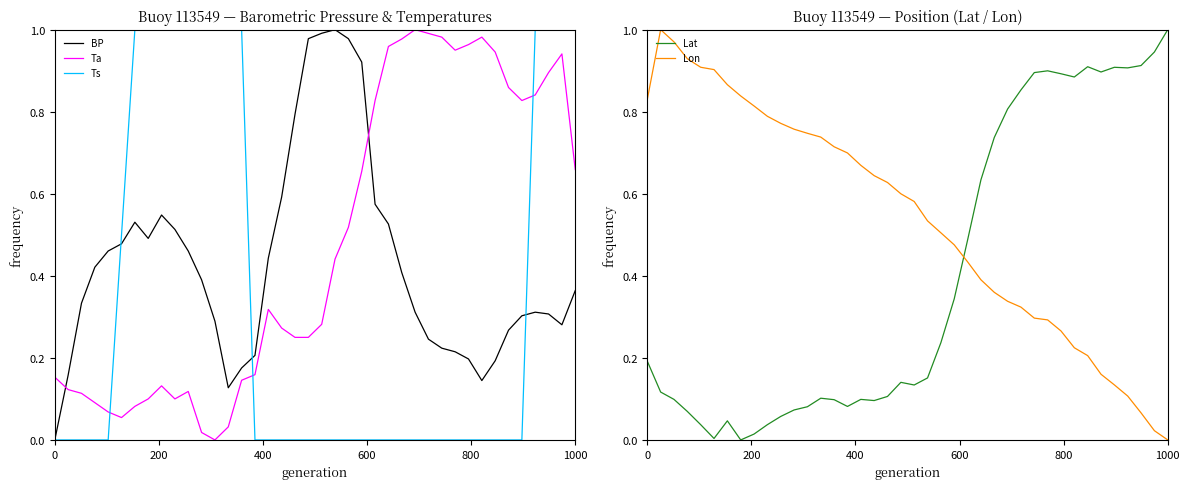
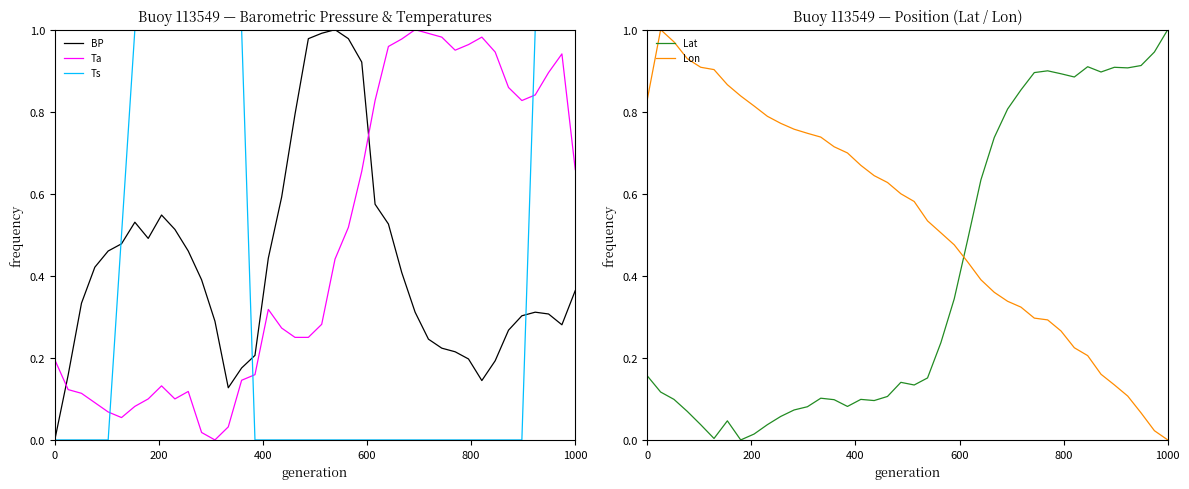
  {
    "Buoy 113549 — Barometric Pressure & Temperatures": {
      "BP": {
        "1000": 0.36
      },
      "Ta": {
-       "0": 0.15,
+       "0": 0.20,
        "1000": 0.66
      },
      "Ts": {
        "1000": 1.00
      }
    },
    "Buoy 113549 — Position (Lat / Lon)": {
      "Lat": {
-       "0": 0.19,
+       "0": 0.16,
        "1000": 1.00
      },
      "Lon": {
        "0": 0.83,
        "1000": 0.00
      }
    }
  }
